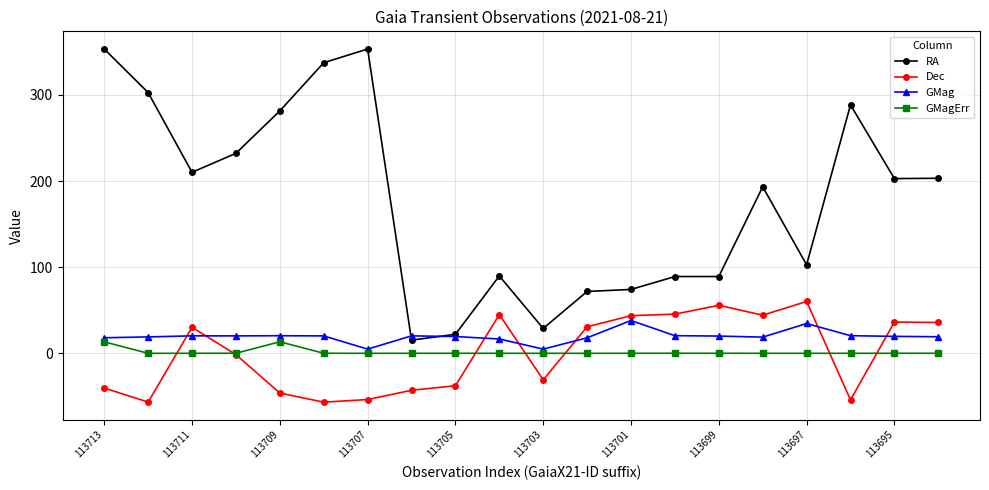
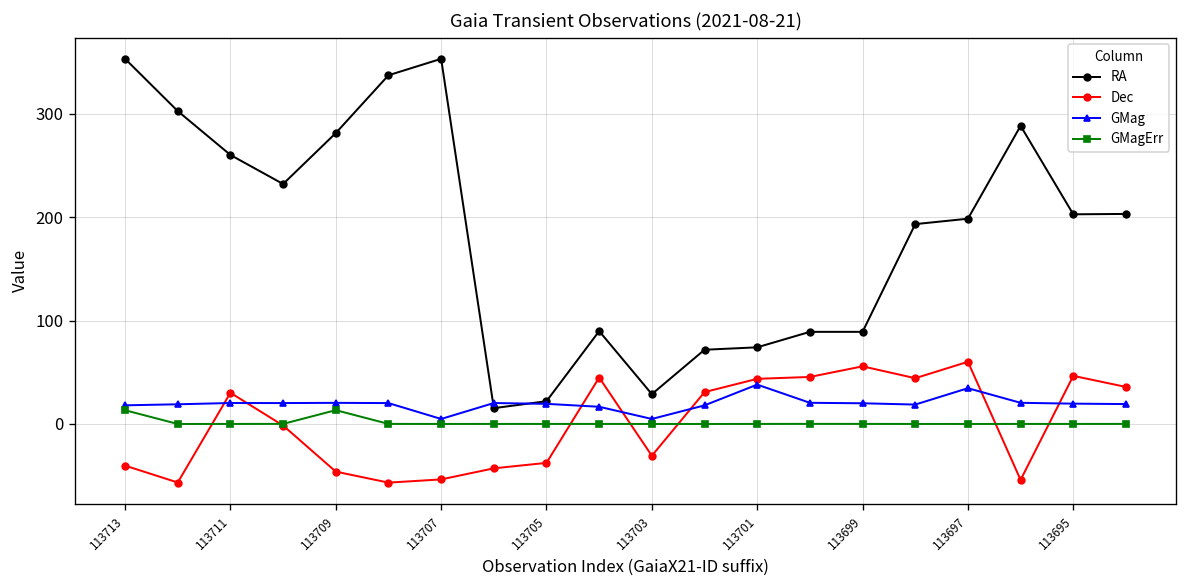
  {
    "RA": {
      "113713": 350,
-     "113711": 210,
+     "113711": 260,
      "113709": 280,
      "113707": 350,
      "113703": 30,
      "113701": 70,
      "113699": 90,
-     "113697": 100,
+     "113697": 200,
      "113695": 200
    },
    "Dec": {
      "113713": -40,
      "113711": 30,
      "113709": -50,
      "113707": -50,
      "113705": -40,
      "113703": -30,
      "113701": 40,
      "113699": 60,
      "113697": 60,
-     "113695": 40
+     "113695": 50
    },
    "GMag": {
      "113713": 20,
      "113711": 20,
      "113709": 20,
      "113707": 0,
      "113703": 0,
      "113701": 40,
      "113699": 20,
      "113697": 30,
      "113695": 20
    },
    "GMagErr": {
      "113713": 10,
      "113711": 0,
      "113709": 10,
      "113707": 0,
      "113705": 0,
      "113703": 0,
      "113701": 0,
      "113699": 0,
      "113697": 0,
      "113695": 0
    }
  }
